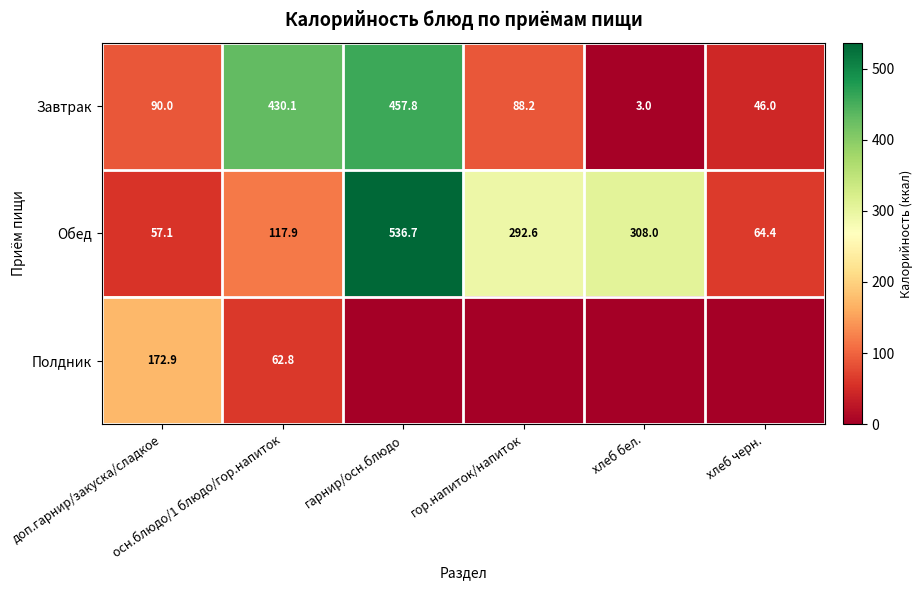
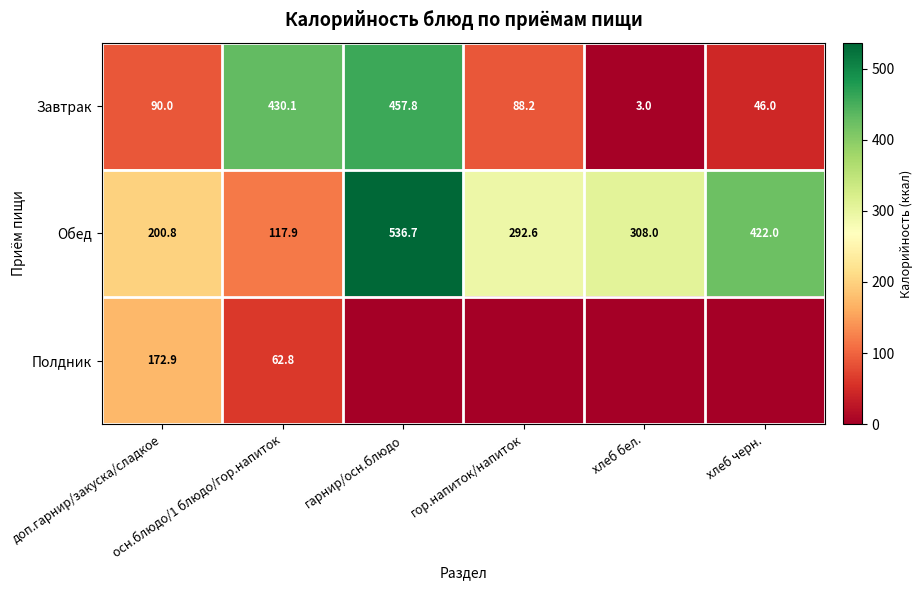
  {
    "Завтрак": {
      "доп.гарнир/закуска/сладкое": 90.0,
      "осн.блюдо/1 блюдо/гор.напиток": 430.1,
      "гарнир/осн.блюдо": 457.8,
      "гор.напиток/напиток": 88.2,
      "хлеб бел.": 3.0,
      "хлеб черн.": 46.0
    },
    "Обед": {
-     "доп.гарнир/закуска/сладкое": 57.1,
+     "доп.гарнир/закуска/сладкое": 200.8,
      "осн.блюдо/1 блюдо/гор.напиток": 117.9,
      "гарнир/осн.блюдо": 536.7,
      "гор.напиток/напиток": 292.6,
      "хлеб бел.": 308.0,
-     "хлеб черн.": 64.4
+     "хлеб черн.": 422.0
    },
    "Полдник": {
      "доп.гарнир/закуска/сладкое": 172.9,
      "осн.блюдо/1 блюдо/гор.напиток": 62.8
    }
  }
